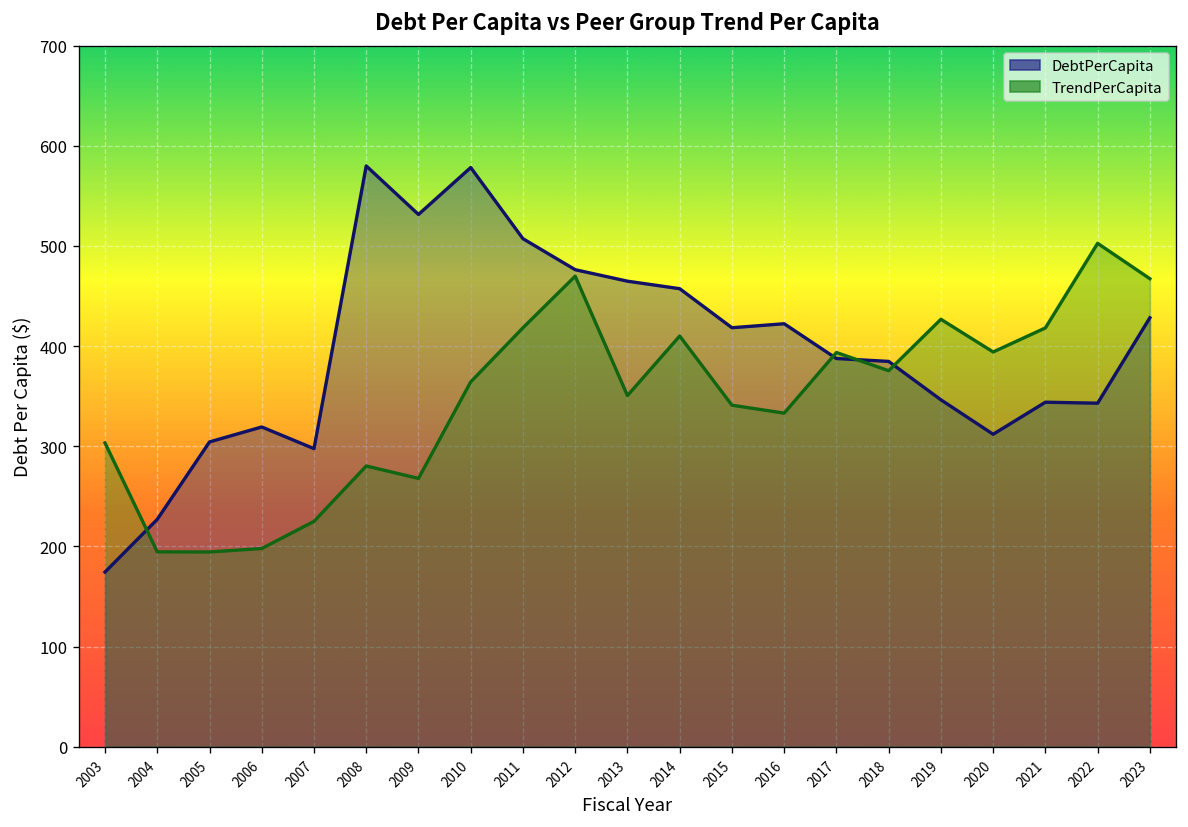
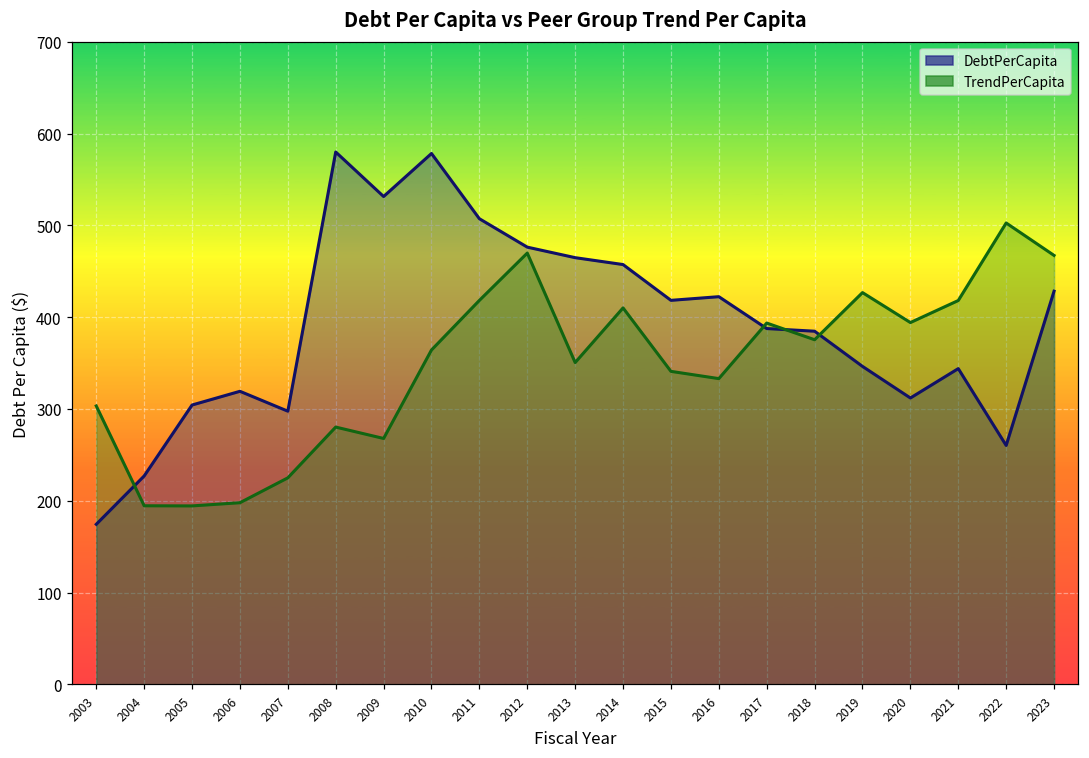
  {
    "DebtPerCapita": {
      "2003": 170,
      "2004": 230,
      "2005": 300,
      "2006": 320,
      "2007": 300,
      "2008": 580,
      "2009": 530,
      "2010": 580,
      "2011": 510,
      "2012": 480,
      "2013": 460,
      "2014": 460,
      "2015": 420,
      "2016": 420,
      "2017": 390,
      "2018": 380,
      "2019": 350,
      "2020": 310,
      "2021": 340,
-     "2022": 340,
+     "2022": 260,
      "2023": 430
    },
    "TrendPerCapita": {
      "2003": 300,
      "2004": 190,
      "2005": 190,
      "2006": 200,
      "2007": 220,
      "2008": 280,
      "2009": 270,
      "2010": 360,
      "2011": 420,
      "2012": 470,
      "2013": 350,
      "2014": 410,
      "2015": 340,
      "2016": 330,
      "2017": 390,
      "2018": 380,
      "2019": 430,
      "2020": 390,
      "2021": 420,
      "2022": 500,
      "2023": 470
    }
  }
